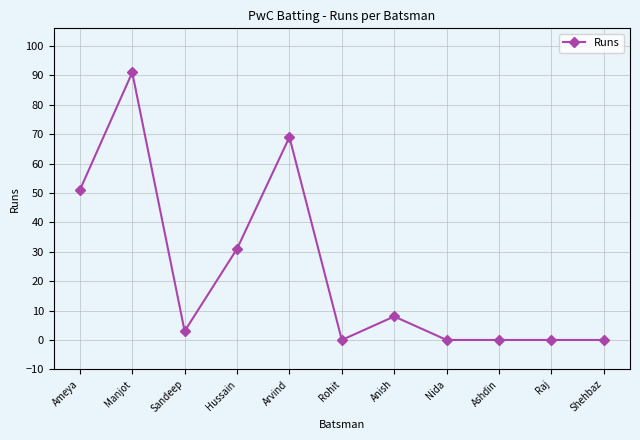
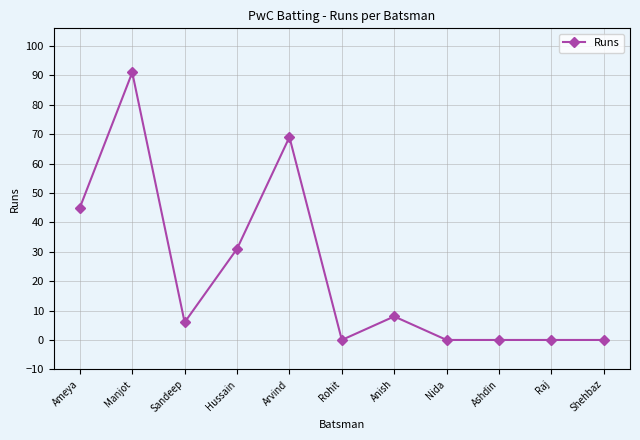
  {
-   "Ameya": 51,
+   "Ameya": 45,
    "Manjot": 91,
-   "Sandeep": 3,
+   "Sandeep": 6,
    "Hussain": 31,
    "Arvind": 69,
    "Rohit": 0,
    "Anish": 8,
    "Nida": 0,
    "Ashdin": 0,
    "Raj": 0,
    "Shehbaz": 0
  }
